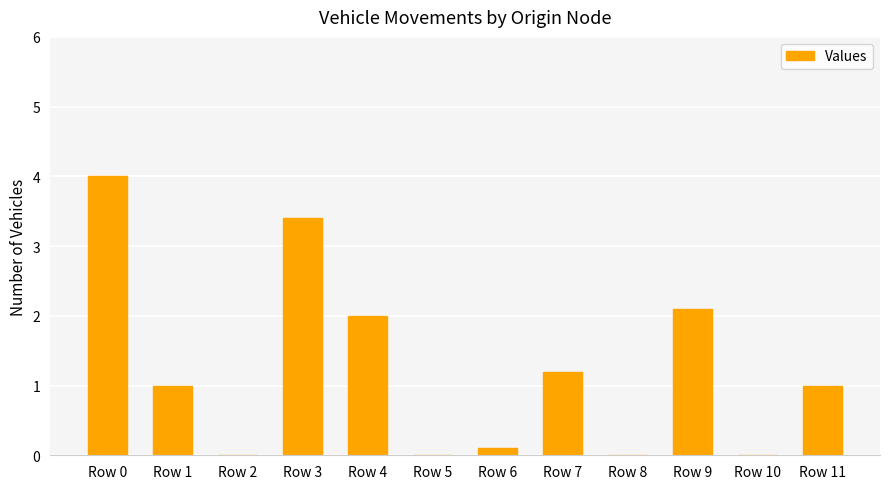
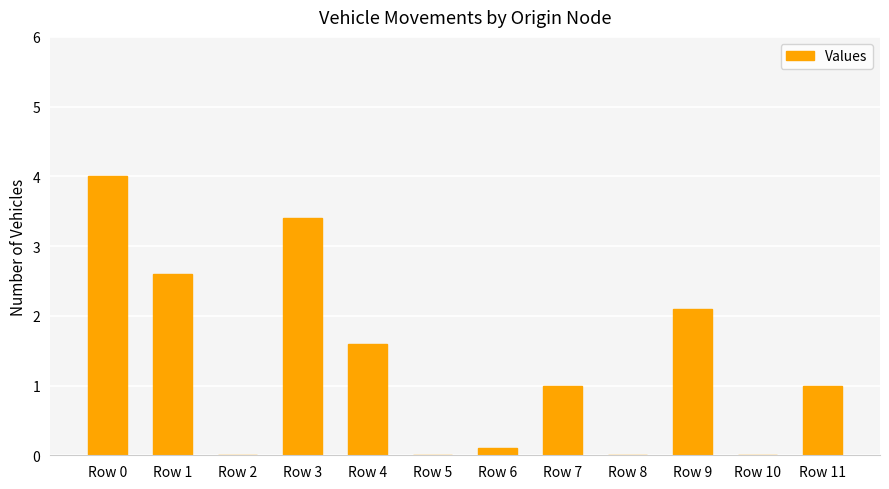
  {
    "Row 0": 4.0,
-   "Row 1": 1.0,
+   "Row 1": 2.6,
    "Row 2": 0.0,
    "Row 3": 3.4,
-   "Row 4": 2.0,
+   "Row 4": 1.6,
    "Row 5": 0.0,
    "Row 6": 0.1,
-   "Row 7": 1.2,
+   "Row 7": 1.0,
    "Row 8": 0.0,
    "Row 9": 2.1,
    "Row 10": 0.0,
    "Row 11": 1.0
  }
